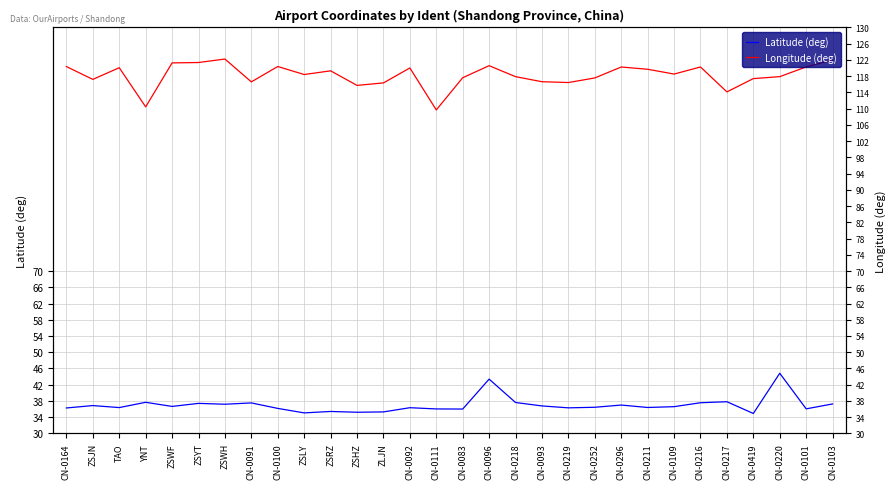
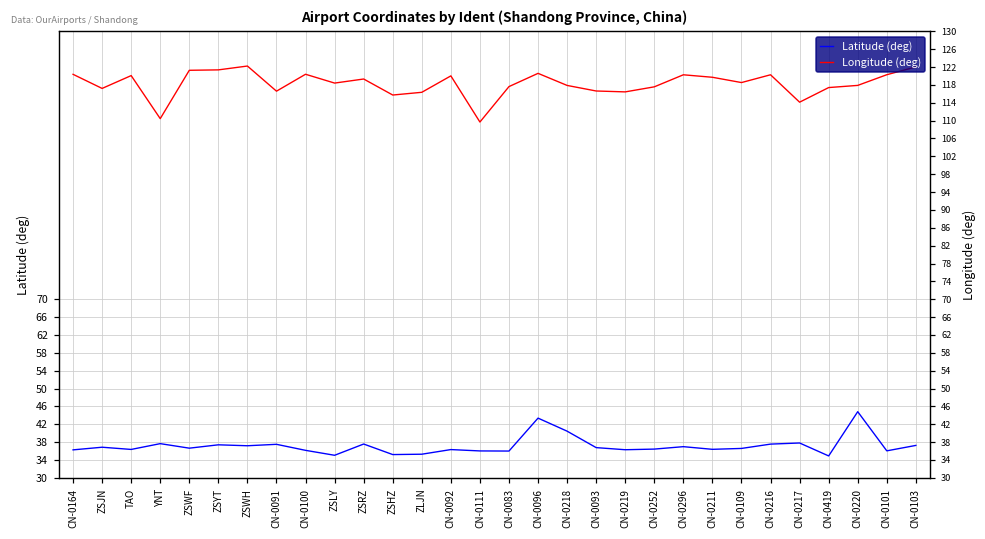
  {
    "Latitude (deg)": {
      "CN-0164": 36,
      "ZSJN": 37,
      "TAO": 36,
      "YNT": 38,
      "ZSWF": 37,
      "ZSYT": 37,
      "ZSWH": 37,
      "CN-0091": 38,
      "CN-0100": 36,
      "ZSLY": 35,
-     "ZSRZ": 35,
+     "ZSRZ": 38,
      "ZSHZ": 35,
      "ZLJN": 35,
      "CN-0092": 36,
      "CN-0111": 36,
      "CN-0083": 36,
      "CN-0096": 43,
-     "CN-0218": 38,
+     "CN-0218": 40,
      "CN-0093": 37,
      "CN-0219": 36,
      "CN-0252": 36,
      "CN-0296": 37,
      "CN-0211": 36,
      "CN-0109": 37,
      "CN-0216": 38,
      "CN-0217": 38,
      "CN-0419": 35,
      "CN-0220": 45,
      "CN-0101": 36,
      "CN-0103": 37
    },
    "Longitude (deg)": {
      "CN-0164": 120,
      "ZSJN": 117,
      "TAO": 120,
      "YNT": 110,
      "ZSWF": 121,
      "ZSYT": 121,
      "ZSWH": 122,
      "CN-0091": 117,
      "CN-0100": 120,
      "ZSLY": 118,
      "ZSRZ": 119,
      "ZSHZ": 116,
      "ZLJN": 116,
      "CN-0092": 120,
      "CN-0111": 110,
      "CN-0083": 118,
      "CN-0096": 121,
      "CN-0218": 118,
      "CN-0093": 117,
      "CN-0219": 116,
      "CN-0252": 118,
      "CN-0296": 120,
      "CN-0211": 120,
      "CN-0109": 119,
      "CN-0216": 120,
      "CN-0217": 114,
      "CN-0419": 117,
      "CN-0220": 118
    }
  }
